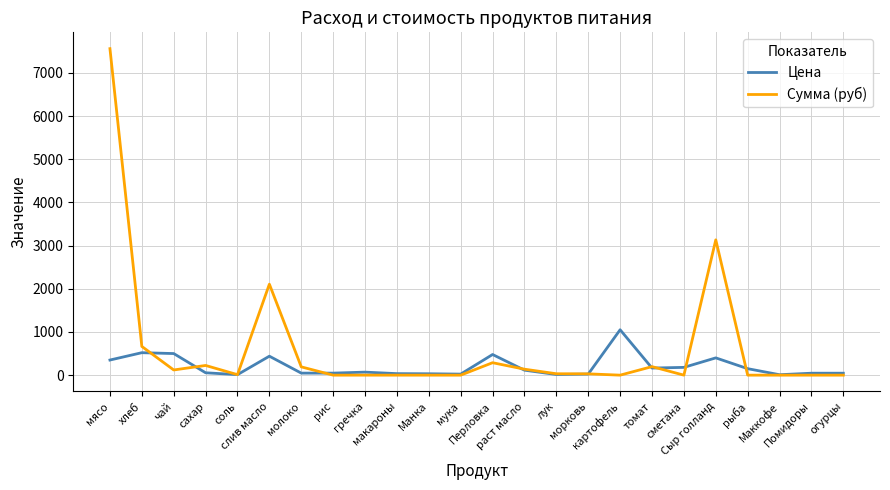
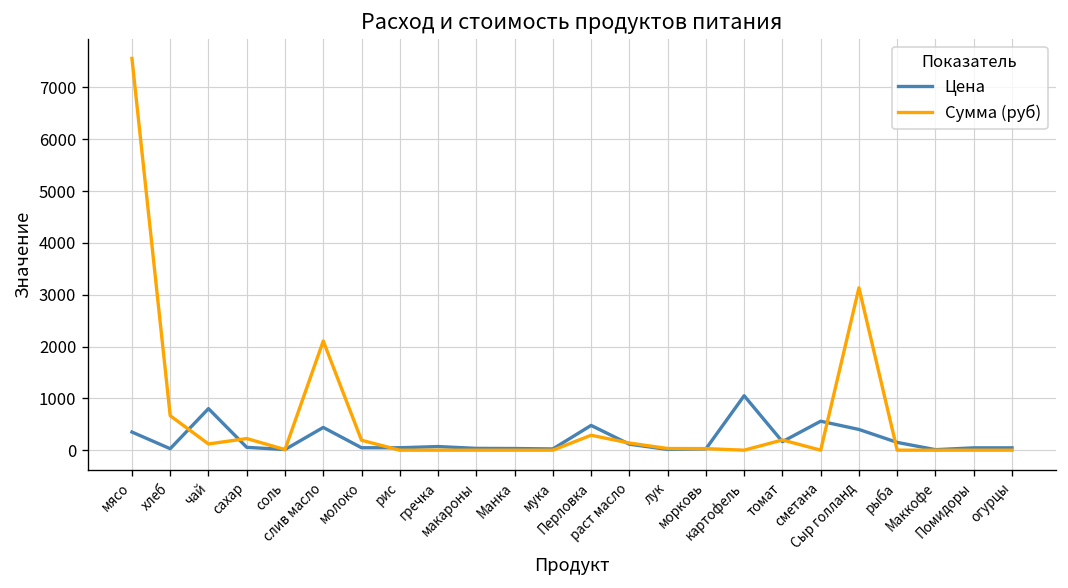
  {
    "Цена": {
      "мясо": 400,
-     "хлеб": 500,
-     "чай": 500,
+     "хлеб": 0,
+     "чай": 800,
      "сахар": 100,
      "слив масло": 400,
      "молоко": 0,
      "гречка": 100,
      "Перловка": 500,
      "картофель": 1100,
-     "сметана": 200,
+     "сметана": 600,
      "Сыр голланд": 400,
      "рыба": 200
    },
    "Сумма (руб)": {
      "мясо": 7600,
      "хлеб": 700,
      "чай": 100,
      "сахар": 200,
      "слив масло": 2100,
      "молоко": 200,
      "гречка": 0,
      "Перловка": 300,
      "картофель": 0,
      "сметана": 0,
      "Сыр голланд": 3100,
      "рыба": 0
    }
  }
